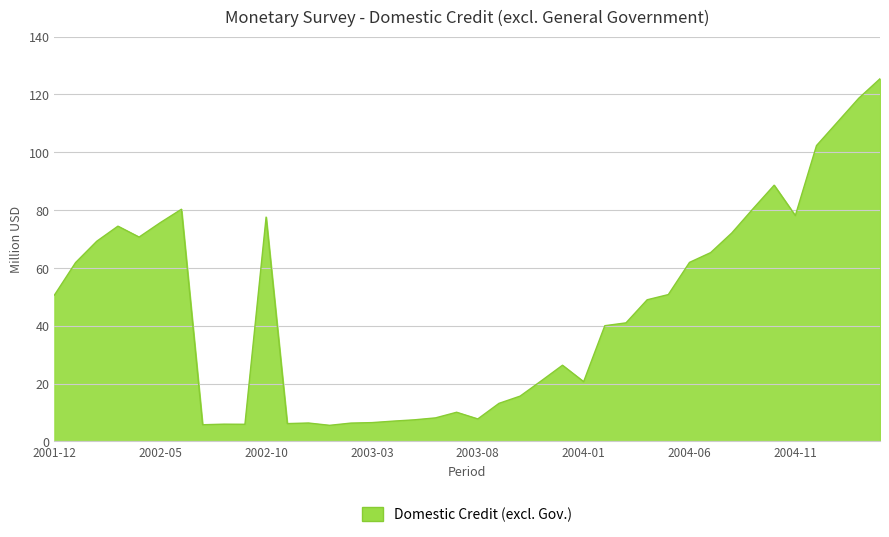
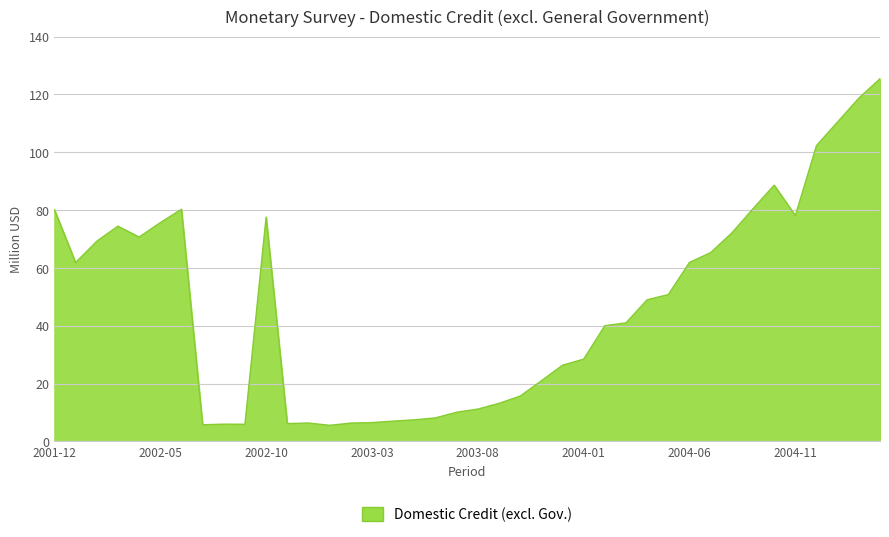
  {
-   "2001-12": 51,
+   "2001-12": 80,
    "2002-05": 76,
    "2002-10": 78,
    "2003-03": 7,
-   "2003-08": 8,
-   "2004-01": 21,
+   "2003-08": 11,
+   "2004-01": 28,
    "2004-06": 62,
    "2004-11": 78
  }
